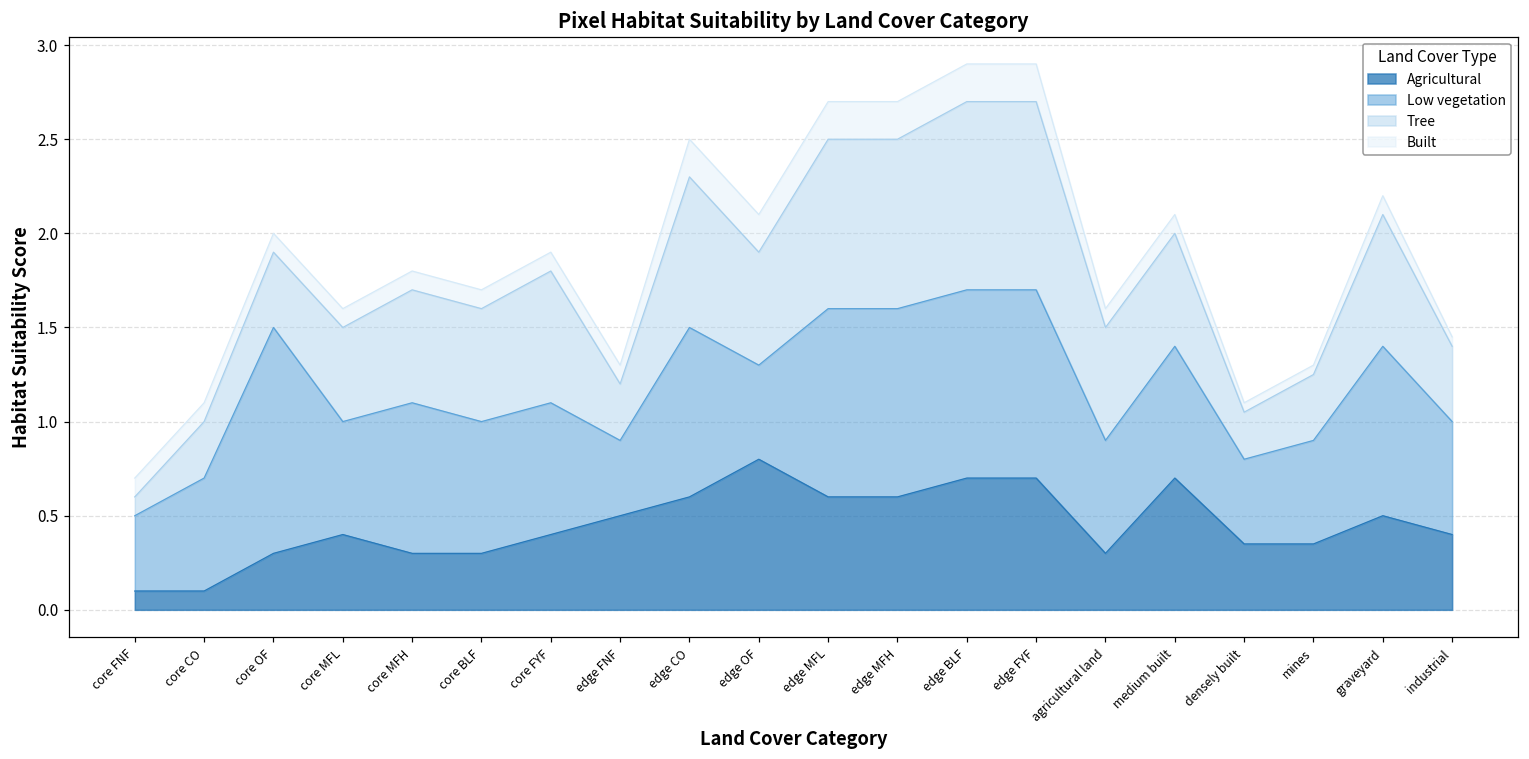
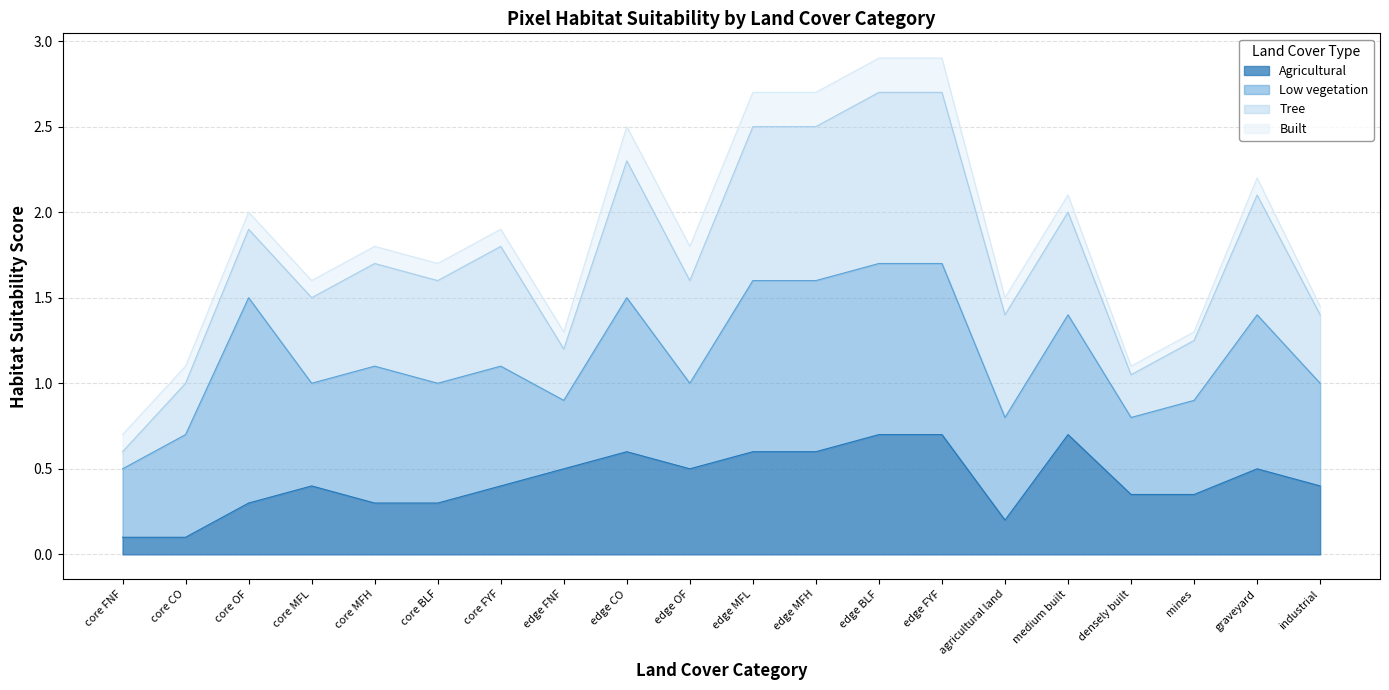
  {
    "Agricultural": {
      "core FNF": 0.1,
      "core CO": 0.1,
      "core OF": 0.3,
      "core MFL": 0.4,
      "core MFH": 0.3,
      "core BLF": 0.3,
      "core FYF": 0.4,
      "edge FNF": 0.5,
      "edge CO": 0.6,
-     "edge OF": 0.8,
+     "edge OF": 0.5,
      "edge MFL": 0.6,
      "edge MFH": 0.6,
      "edge BLF": 0.7,
      "edge FYF": 0.7,
-     "agricultural land": 0.3,
+     "agricultural land": 0.2,
      "medium built": 0.7,
      "densely built": 0.35,
      "mines": 0.35,
      "graveyard": 0.5,
      "industrial": 0.4
    },
    "Low vegetation": {
      "core FNF": 0.4,
      "core CO": 0.6,
      "core OF": 1.2,
      "core MFL": 0.6,
      "core MFH": 0.8,
      "core BLF": 0.7,
      "core FYF": 0.7,
      "edge FNF": 0.4,
      "edge CO": 0.9,
      "edge OF": 0.5,
      "edge MFL": 1.0,
      "edge MFH": 1.0,
      "edge BLF": 1.0,
      "edge FYF": 1.0,
      "agricultural land": 0.6,
      "medium built": 0.7,
      "densely built": 0.45,
      "mines": 0.55,
      "graveyard": 0.9,
      "industrial": 0.6
    }
  }
